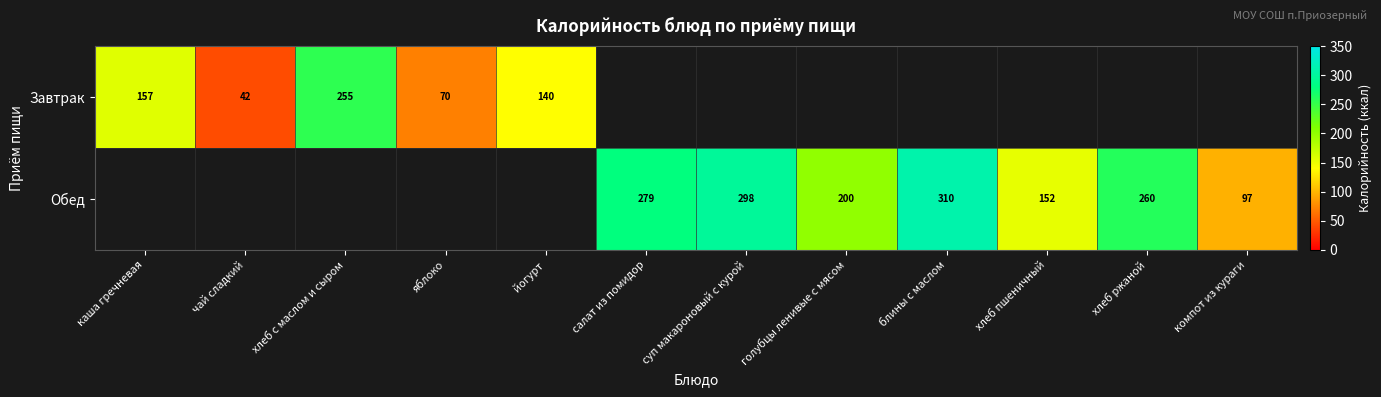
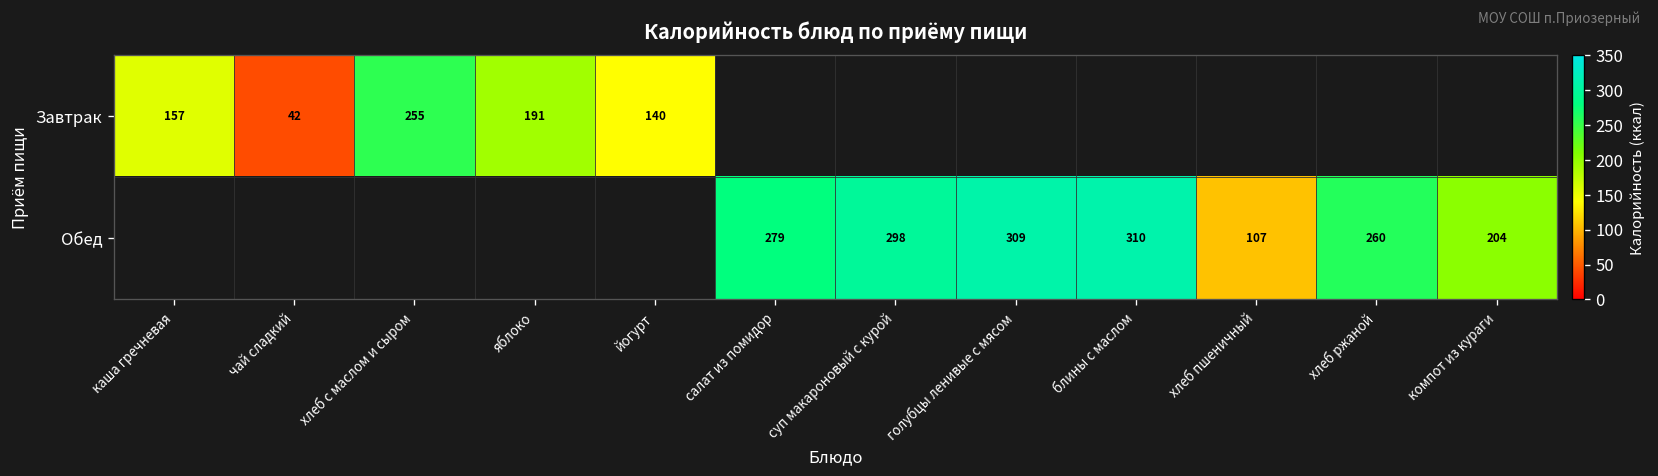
  {
    "Завтрак": {
      "каша гречневая": 157,
      "чай сладкий": 42,
      "хлеб с маслом и сыром": 255,
-     "яблоко": 70,
+     "яблоко": 191,
      "йогурт": 140
    },
    "Обед": {
      "салат из помидор": 279,
      "суп макароновый с курой": 298,
-     "голубцы ленивые с мясом": 200,
+     "голубцы ленивые с мясом": 309,
      "блины с маслом": 310,
-     "хлеб пшеничный": 152,
+     "хлеб пшеничный": 107,
      "хлеб ржаной": 260,
-     "компот из кураги": 97
+     "компот из кураги": 204
    }
  }
